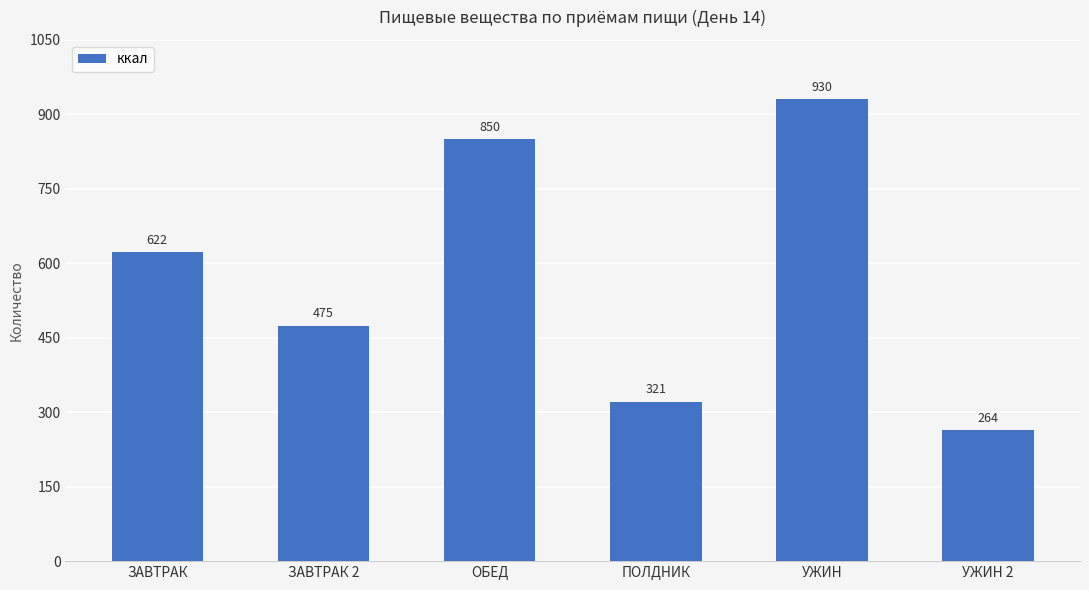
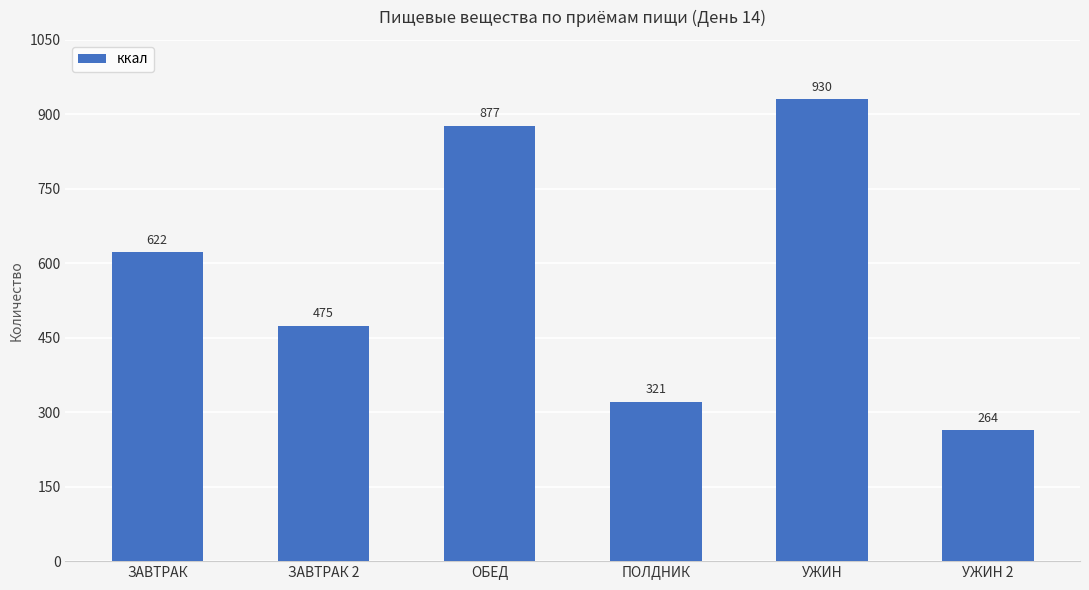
  {
    "ЗАВТРАК": 622,
    "ЗАВТРАК 2": 475,
-   "ОБЕД": 850,
+   "ОБЕД": 877,
    "ПОЛДНИК": 321,
    "УЖИН": 930,
    "УЖИН 2": 264
  }
